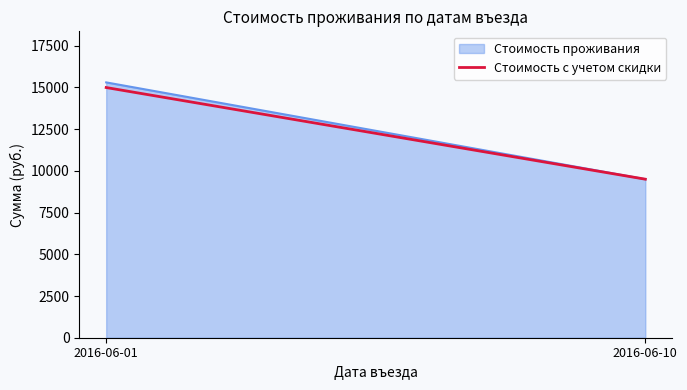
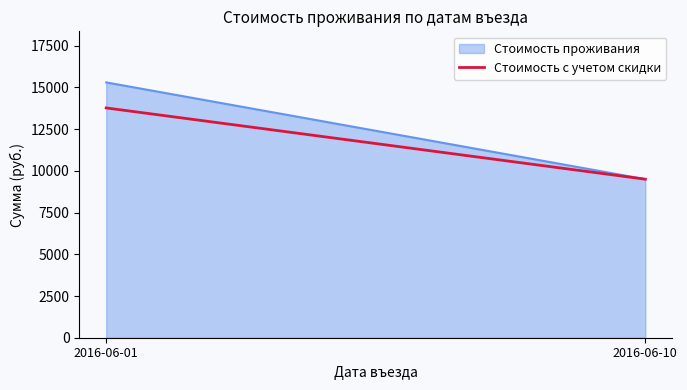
  {
    "Стоимость проживания": {
      "2016-06-01": 15300
    },
    "Стоимость с учетом скидки": {
-     "2016-06-01": 15000
+     "2016-06-01": 13800
    }
  }
